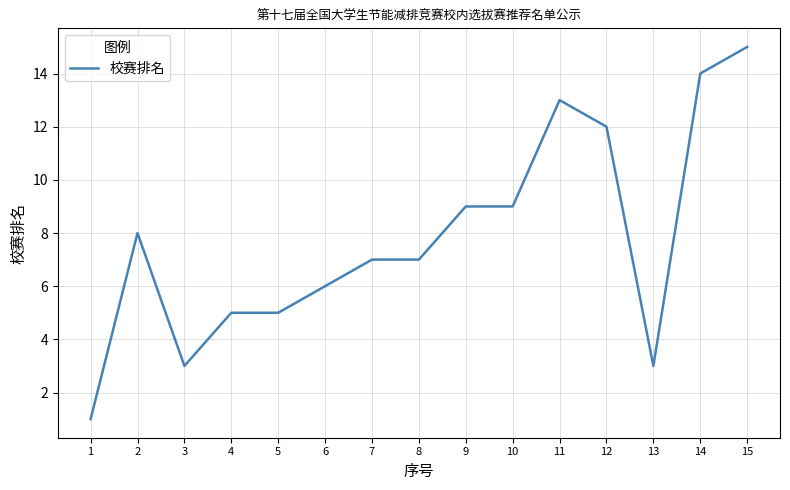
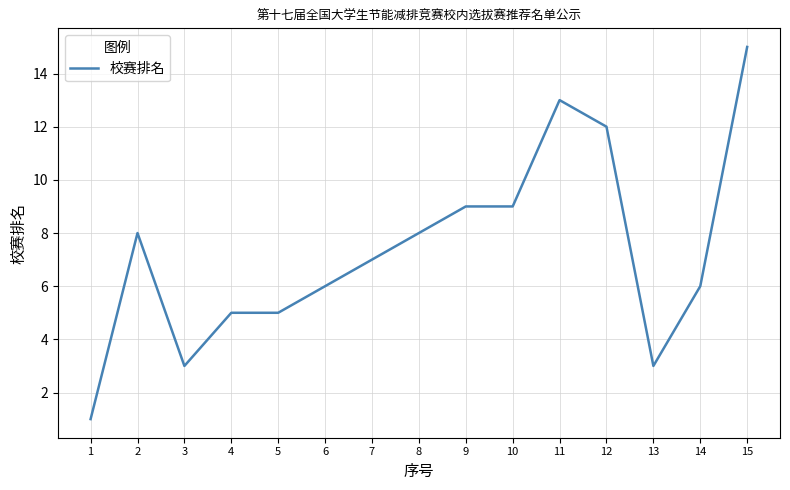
  {
    "1": 1,
    "2": 8,
    "3": 3,
    "4": 5,
    "5": 5,
    "6": 6,
    "7": 7,
-   "8": 7,
+   "8": 8,
    "9": 9,
    "10": 9,
    "11": 13,
    "12": 12,
    "13": 3,
-   "14": 14,
+   "14": 6,
    "15": 15
  }
